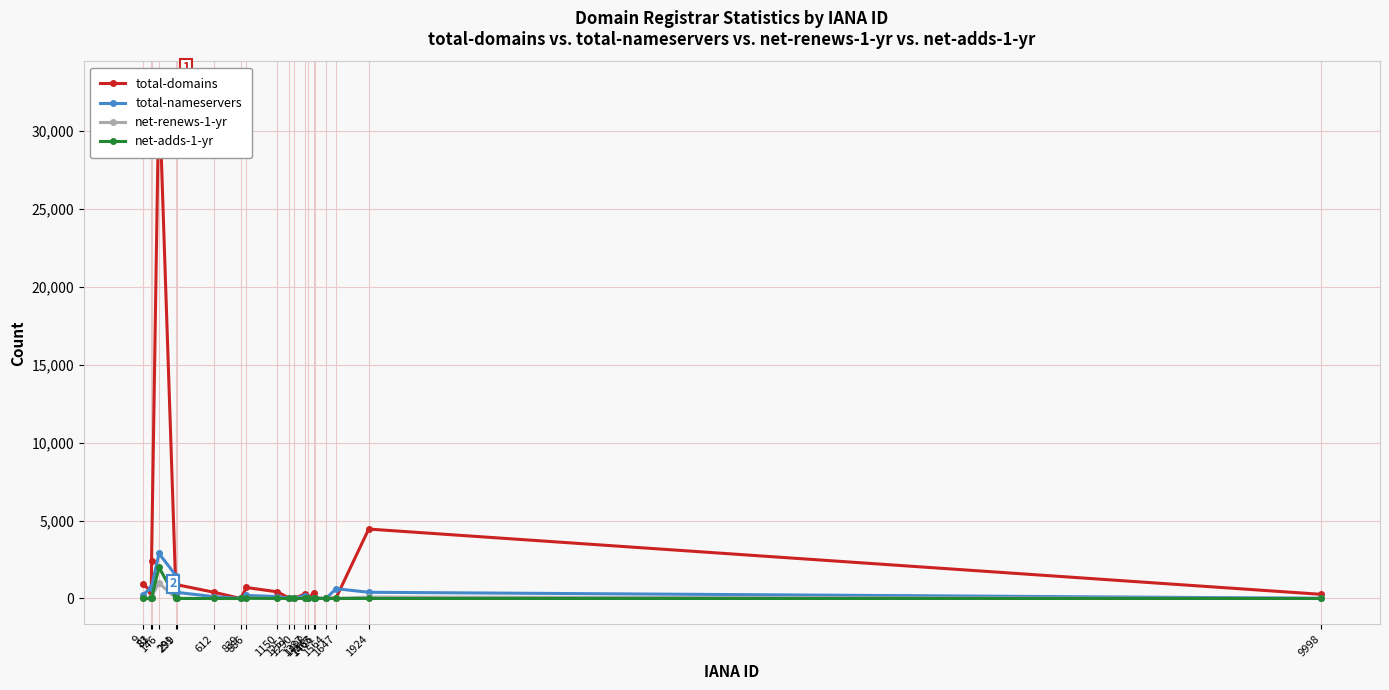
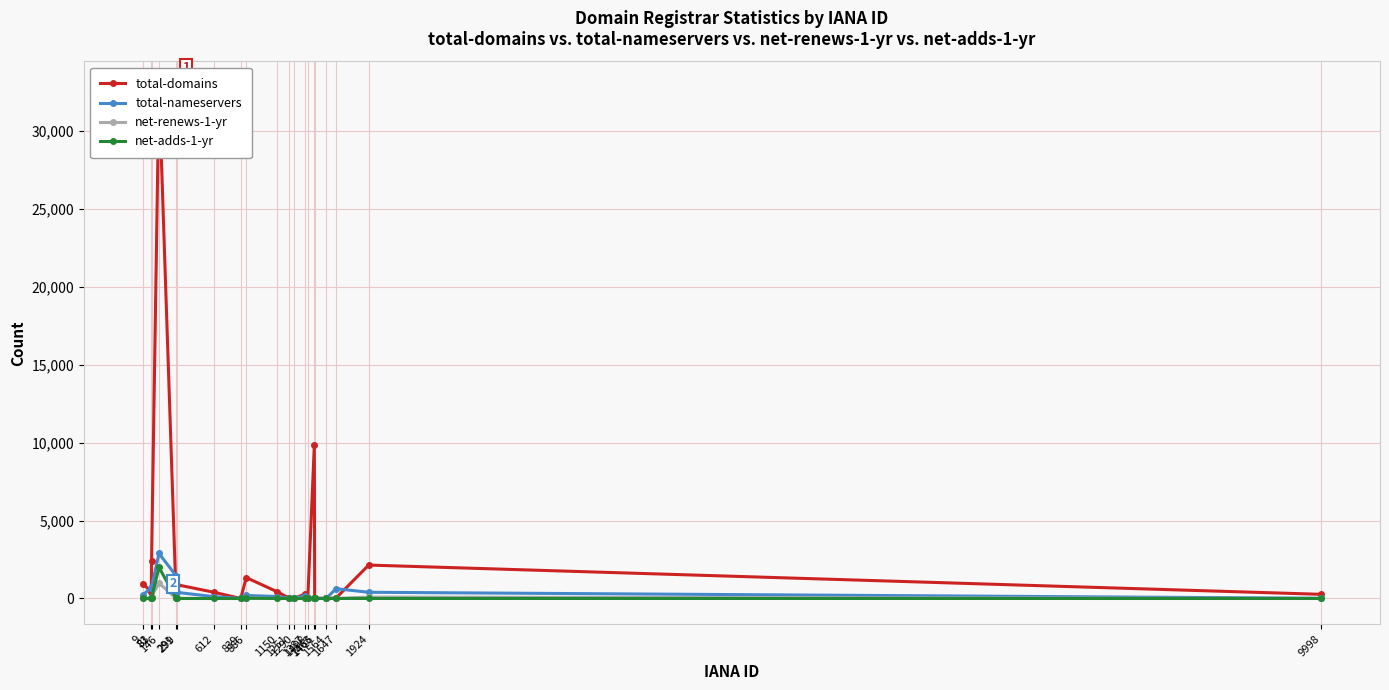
  {
    "total-domains": {
      "9": "1,000",
      "81": "400",
      "83": "2,400",
      "612": "400",
-     "886": "700",
+     "886": "1,300",
      "1150": "400",
-     "1463": "400",
-     "1924": "4,500",
+     "1463": "9,800",
+     "1924": "2,100",
      "9998": "300"
    },
    "total-nameservers": {
      "9": "200",
      "81": "700",
      "83": "700",
      "146": "2,900",
      "1647": "600",
      "1924": "400"
    },
    "net-renews-1-yr": {
      "146": "1,000"
    },
    "net-adds-1-yr": {
      "146": "2,000"
    }
  }
